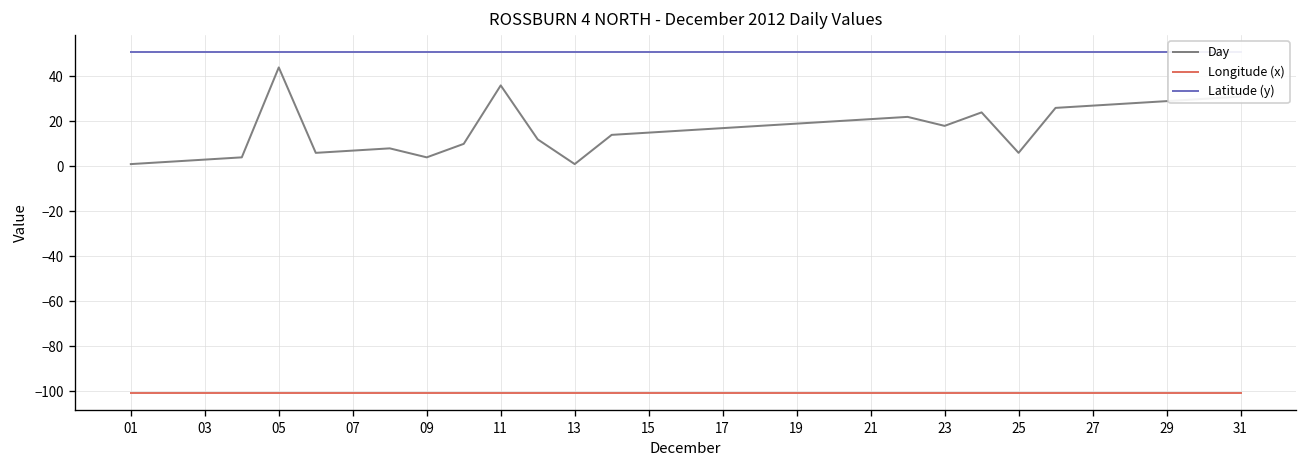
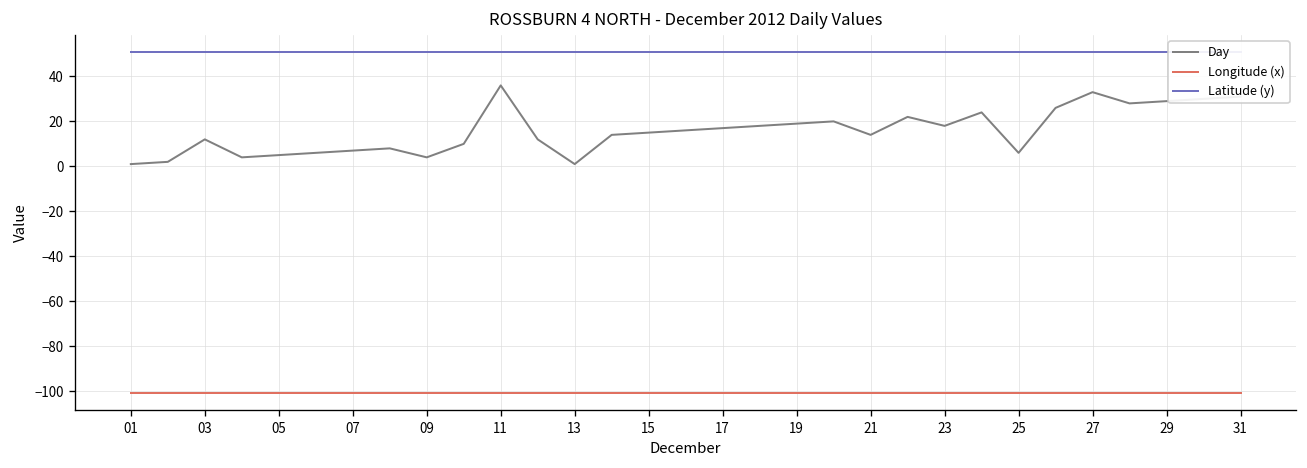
  {
    "Day": {
      "01": 1,
-     "03": 3,
-     "05": 44,
+     "03": 12,
+     "05": 5,
      "07": 7,
      "09": 4,
      "11": 36,
      "13": 1,
      "15": 15,
      "17": 17,
      "19": 19,
-     "21": 21,
+     "21": 14,
      "23": 18,
      "25": 6,
-     "27": 27,
+     "27": 33,
      "29": 29
    },
    "Longitude (x)": {
      "01": -101,
      "03": -101,
      "05": -101,
      "07": -101,
      "09": -101,
      "11": -101,
      "13": -101,
      "15": -101,
      "17": -101,
      "19": -101,
      "21": -101,
      "23": -101,
      "25": -101,
      "27": -101,
      "29": -101,
      "31": -101
    },
    "Latitude (y)": {
      "01": 51,
      "03": 51,
      "05": 51,
      "07": 51,
      "09": 51,
      "11": 51,
      "13": 51,
      "15": 51,
      "17": 51,
      "19": 51,
      "21": 51,
      "23": 51,
      "25": 51,
      "27": 51,
      "29": 51
    }
  }
